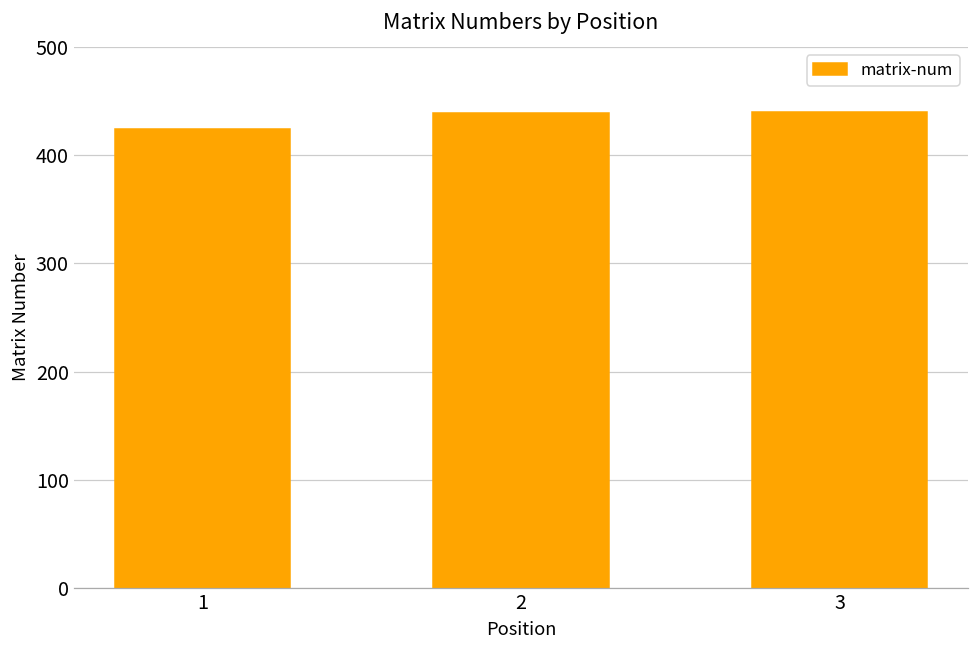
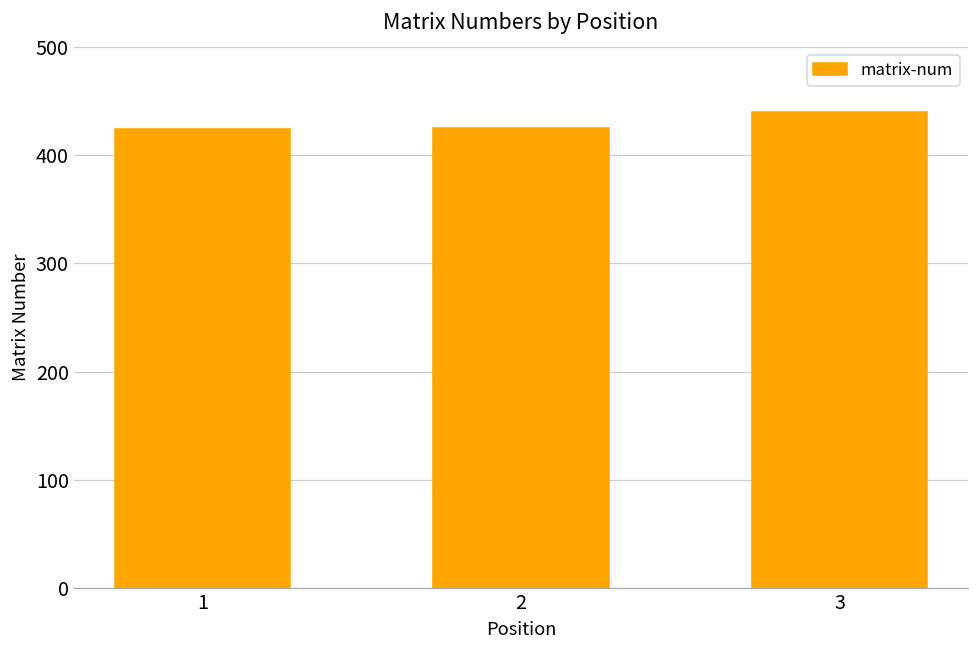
  {
    "1": 420,
-   "2": 440,
+   "2": 430,
    "3": 440
  }
